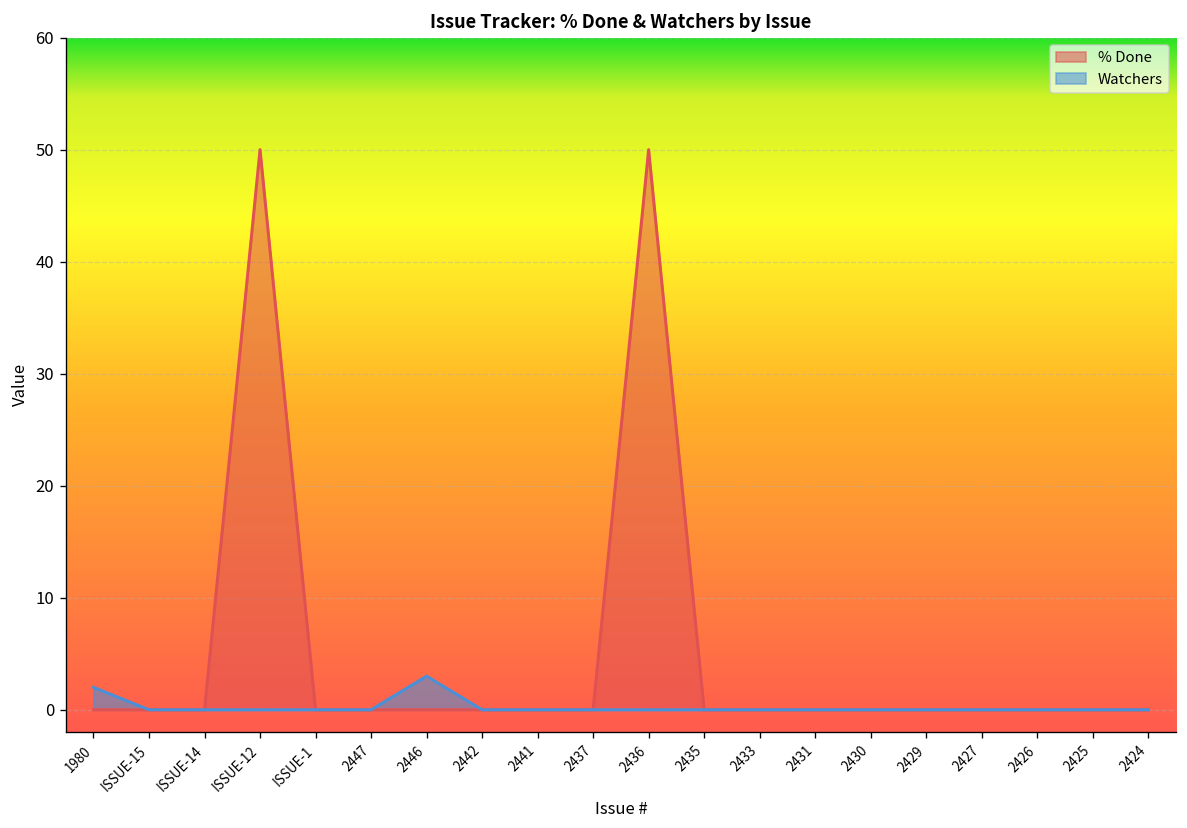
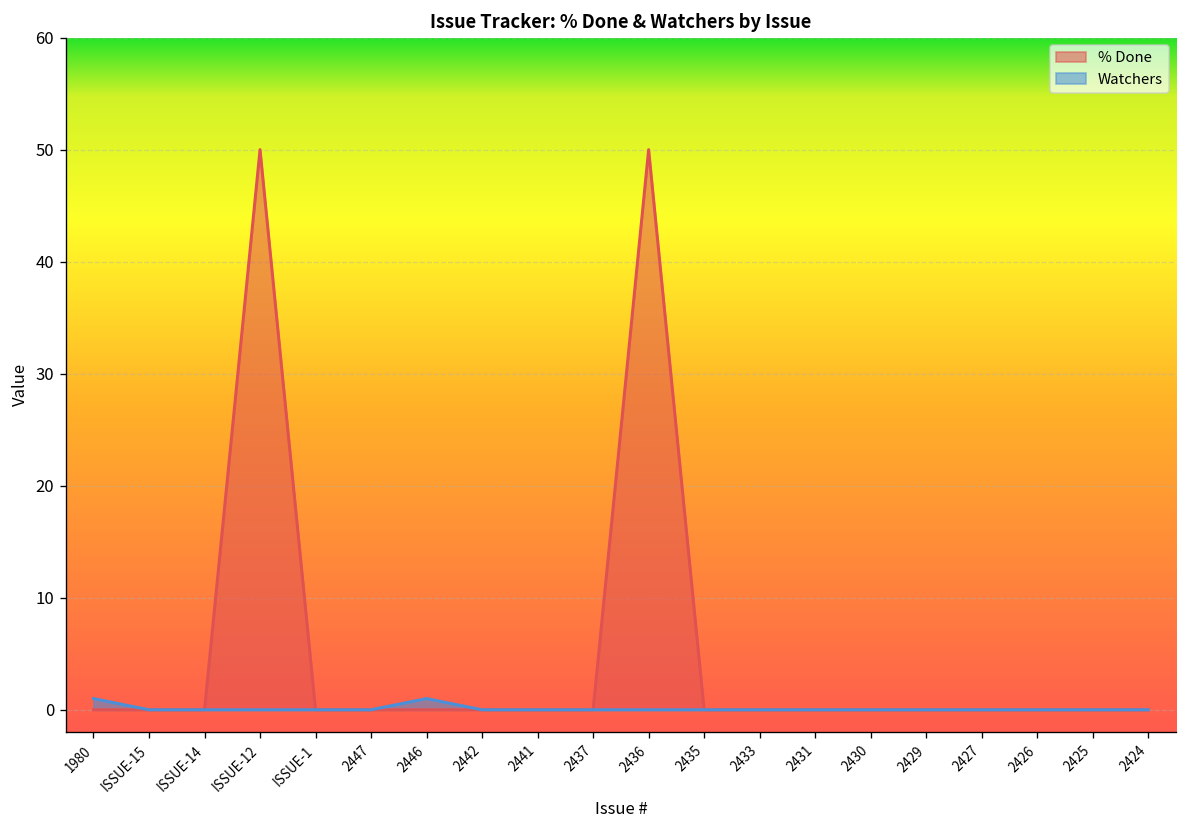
  {
    "% Done": {
      "1980": 0,
      "ISSUE-12": 50,
      "2446": 0,
      "2436": 50
    },
    "Watchers": {
-     "1980": 2,
+     "1980": 1,
      "ISSUE-12": 0,
-     "2446": 3,
+     "2446": 1,
      "2436": 0
    }
  }
